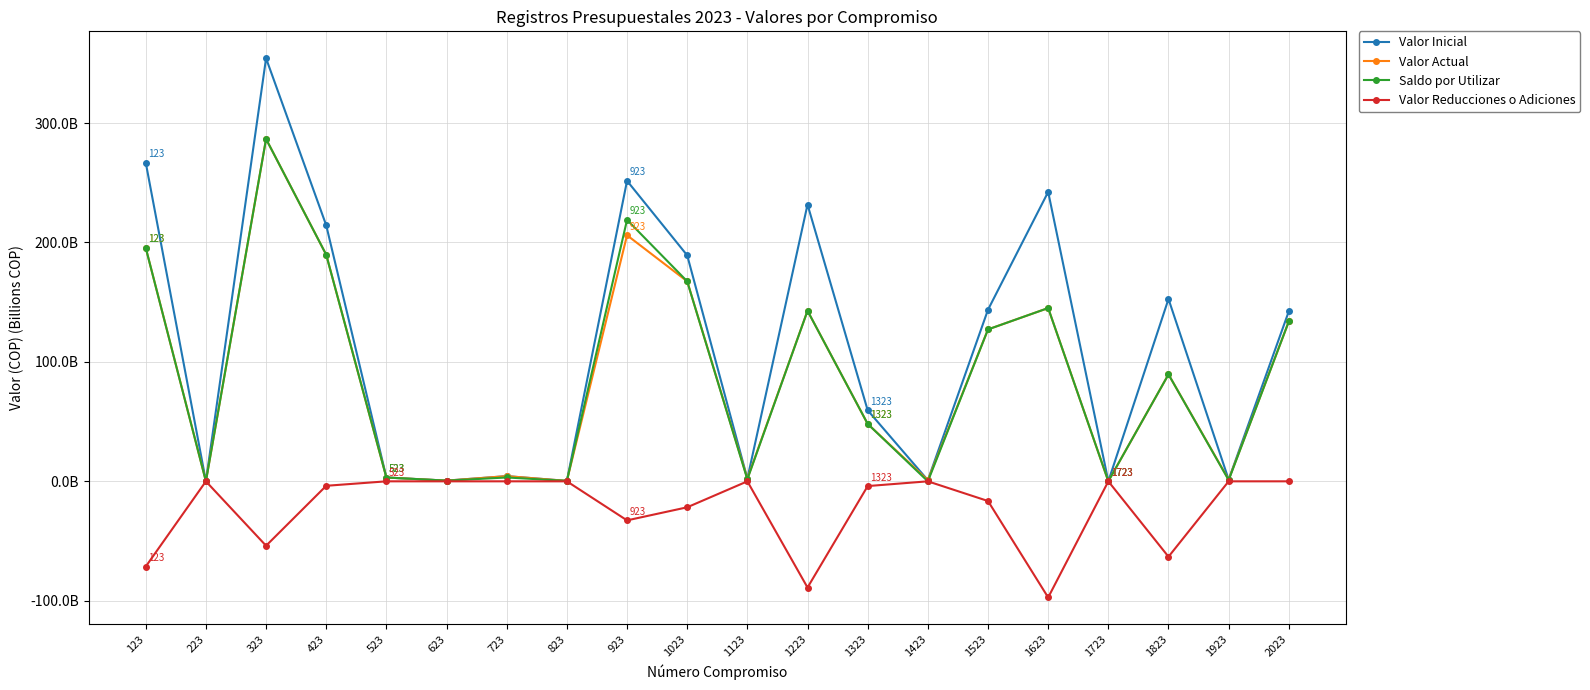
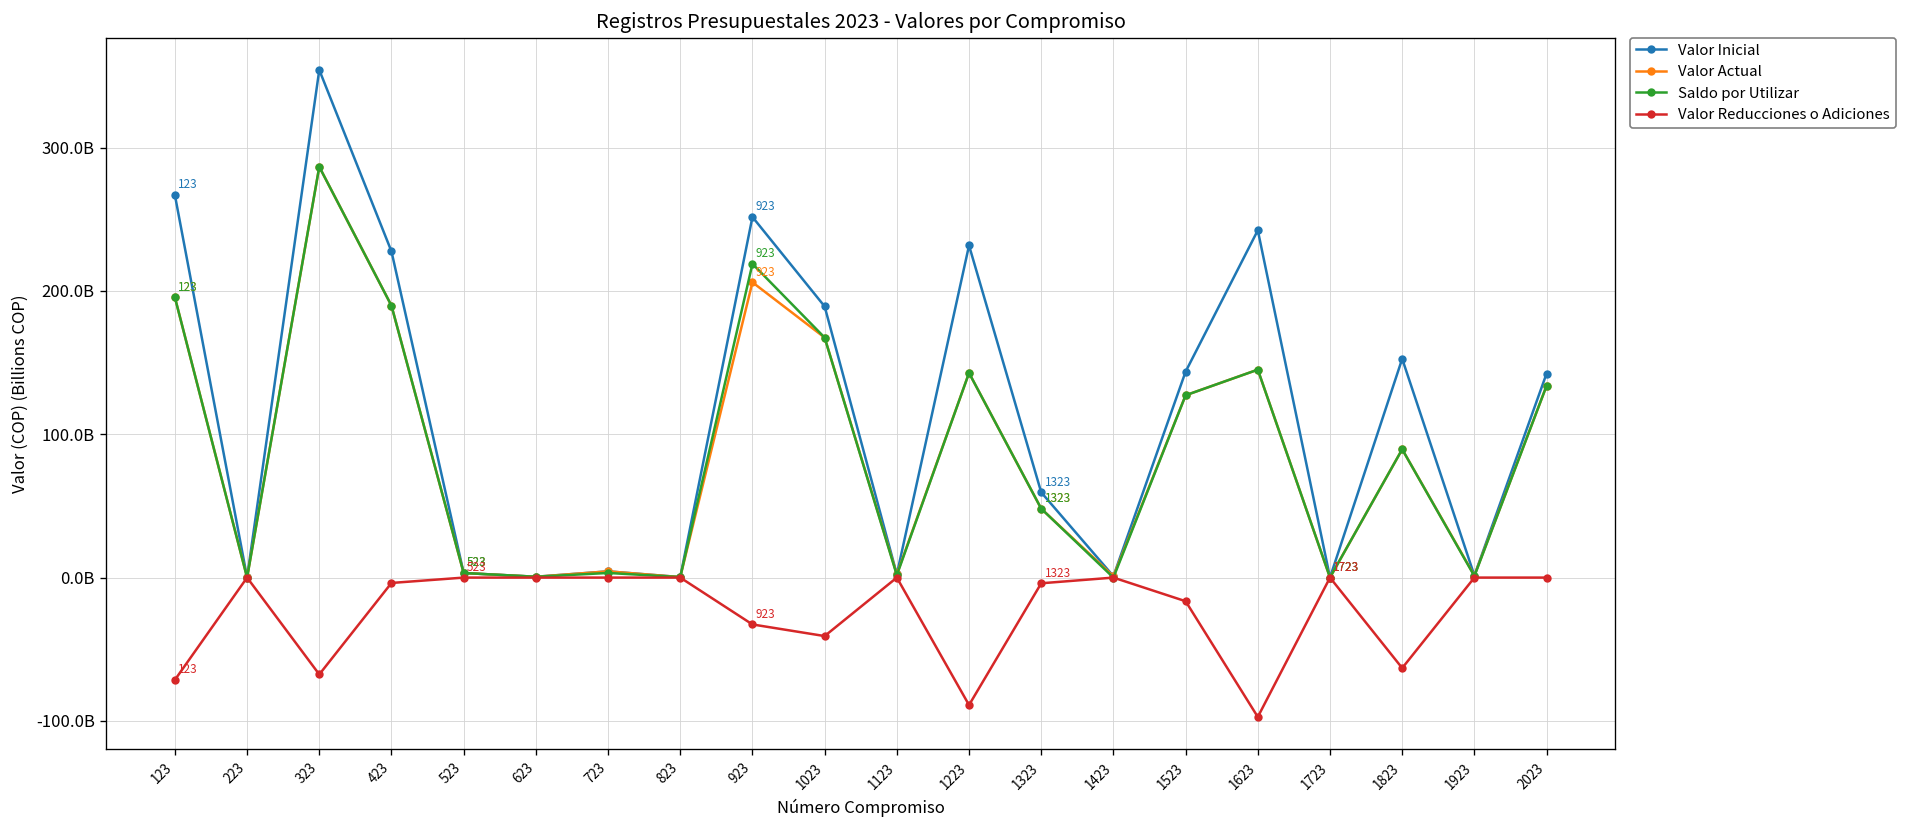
  {
    "Valor Inicial": {
      "323": 354000000000,
-     "423": 214000000000,
+     "423": 228000000000,
      "1023": 189000000000,
      "1223": 232000000000,
      "1523": 144000000000,
      "1623": 242000000000,
      "1823": 153000000000,
      "2023": 142000000000
    },
    "Valor Actual": {
      "923": 206000000000
    },
    "Valor Reducciones o Adiciones": {
-     "323": -54000000000,
+     "323": -68000000000,
      "423": -4000000000,
      "523": 0,
      "723": 0,
-     "1023": -22000000000,
+     "1023": -41000000000,
      "1223": -89000000000,
      "1523": -16000000000,
      "1623": -97000000000,
      "1823": -63000000000,
      "2023": 0
    }
  }
